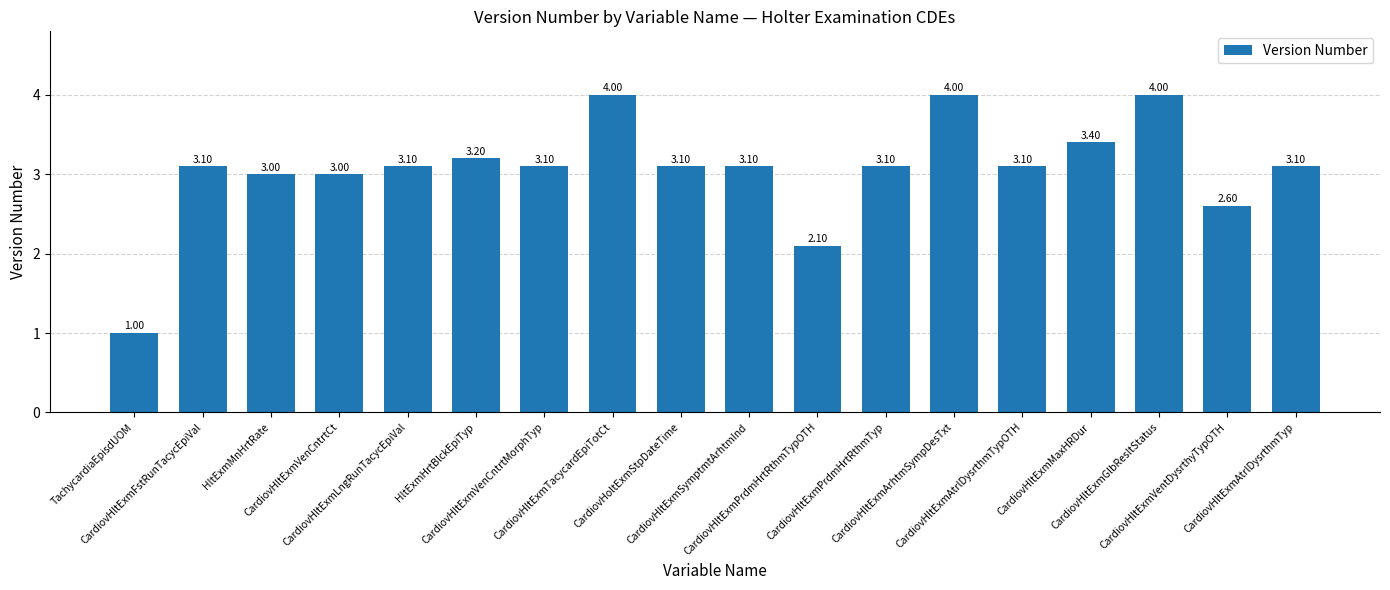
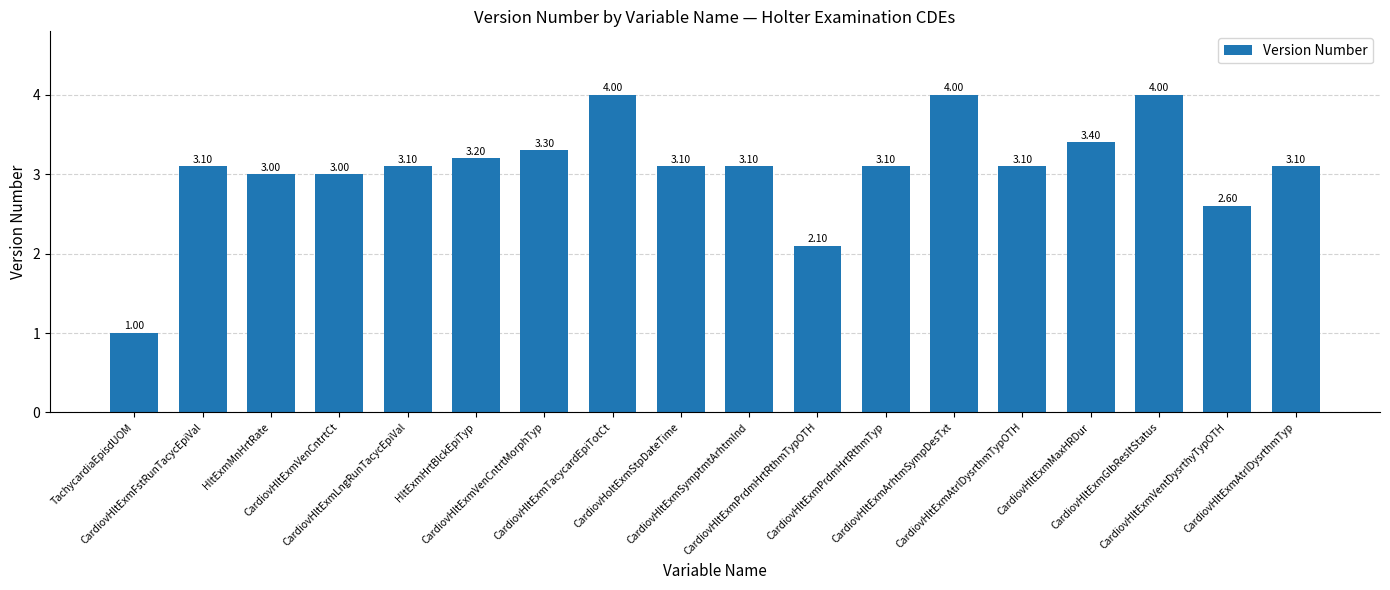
  {
    "TachycardiaEpisdUOM": 1.00,
    "CardiovHltExmFstRunTacycEpiVal": 3.10,
    "HltExmMnHrtRate": 3.00,
    "CardiovHltExmVenCntrtCt": 3.00,
    "CardiovHltExmLngRunTacycEpiVal": 3.10,
    "HltExmHrtBlckEpiTyp": 3.20,
-   "CardiovHltExmVenCntrtMorphTyp": 3.10,
+   "CardiovHltExmVenCntrtMorphTyp": 3.30,
    "CardiovHltExmTacycardEpiTotCt": 4.00,
    "CardiovHoltExmStpDateTime": 3.10,
    "CardiovHltExmSymptmtArhtmInd": 3.10,
    "CardiovHltExmPrdmHrtRthmTypOTH": 2.10,
    "CardiovHltExmPrdmHrtRthmTyp": 3.10,
    "CardiovHltExmArhtmSympDesTxt": 4.00,
    "CardiovHltExmAtrlDysrthmTypOTH": 3.10,
    "CardiovHltExmMaxHRDur": 3.40,
    "CardiovHltExmGlbResltStatus": 4.00,
    "CardiovHltExmVentDysrthyTypOTH": 2.60,
    "CardiovHltExmAtrlDysrthmTyp": 3.10
  }
